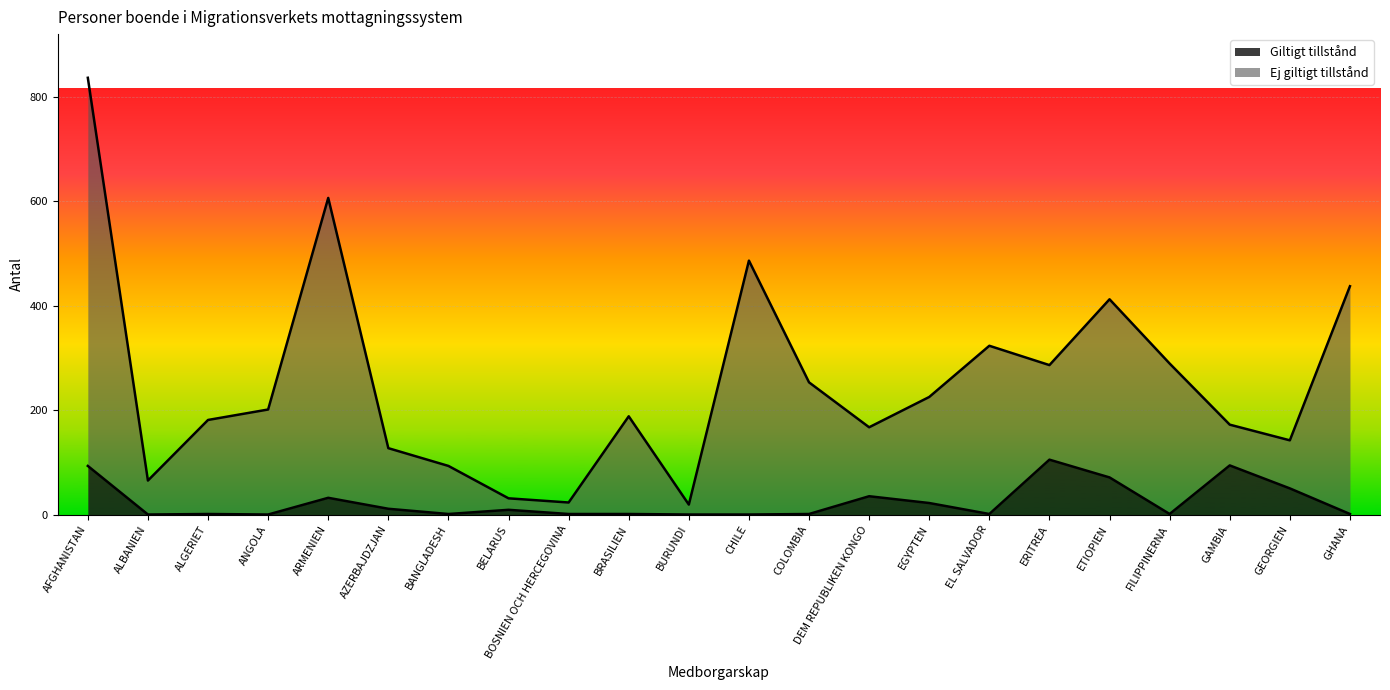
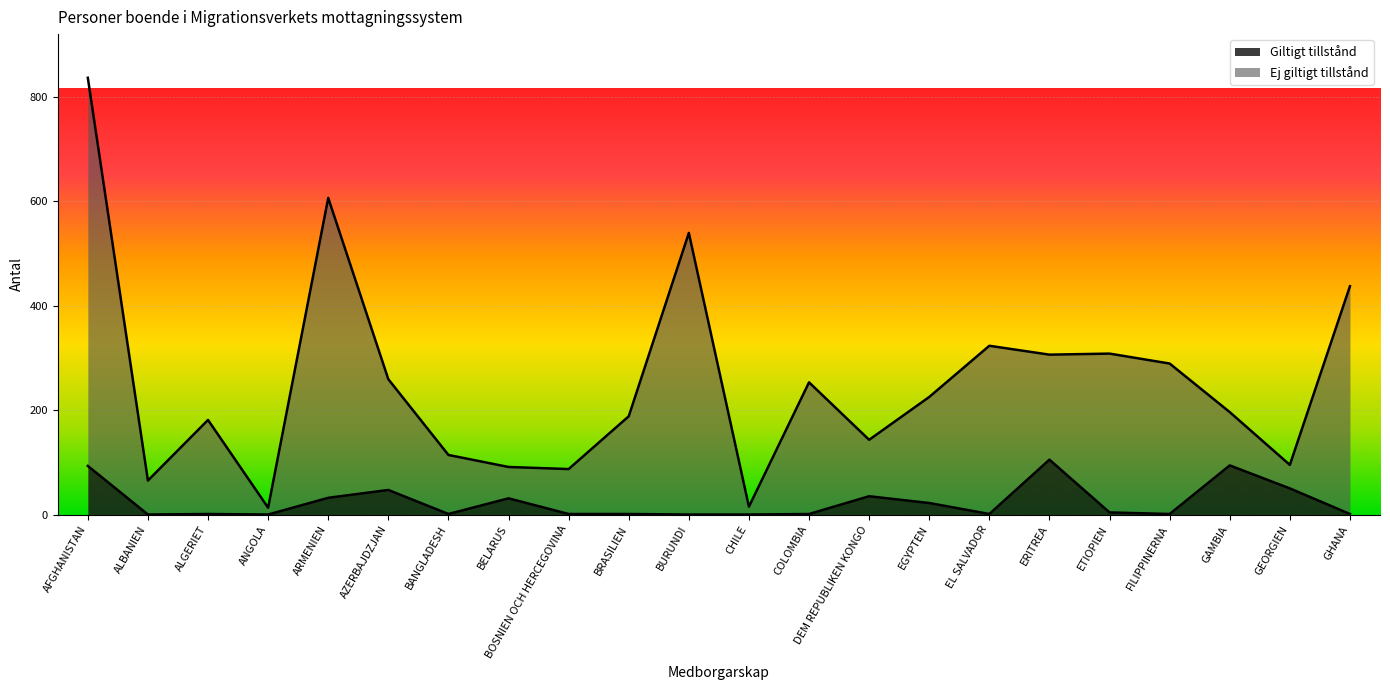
  {
    "Giltigt tillstånd": {
      "AFGHANISTAN": 90,
      "ALBANIEN": 0,
      "ALGERIET": 0,
      "ANGOLA": 0,
      "ARMENIEN": 30,
-     "AZERBAJDZJAN": 10,
+     "AZERBAJDZJAN": 50,
      "BANGLADESH": 0,
-     "BELARUS": 10,
+     "BELARUS": 30,
      "BOSNIEN OCH HERCEGOVINA": 0,
      "BRASILIEN": 0,
      "BURUNDI": 0,
      "CHILE": 0,
      "COLOMBIA": 0,
      "DEM REPUBLIKEN KONGO": 40,
      "EGYPTEN": 20,
      "EL SALVADOR": 0,
      "ERITREA": 110,
-     "ETIOPIEN": 70,
+     "ETIOPIEN": 0,
      "FILIPPINERNA": 0,
      "GAMBIA": 90,
      "GEORGIEN": 50,
      "GHANA": 0
    },
    "Ej giltigt tillstånd": {
      "AFGHANISTAN": 740,
      "ALBANIEN": 70,
      "ALGERIET": 180,
-     "ANGOLA": 200,
+     "ANGOLA": 10,
      "ARMENIEN": 570,
-     "AZERBAJDZJAN": 120,
-     "BANGLADESH": 90,
-     "BELARUS": 20,
-     "BOSNIEN OCH HERCEGOVINA": 20,
+     "AZERBAJDZJAN": 210,
+     "BANGLADESH": 110,
+     "BELARUS": 60,
+     "BOSNIEN OCH HERCEGOVINA": 90,
      "BRASILIEN": 190,
-     "BURUNDI": 20,
-     "CHILE": 490,
+     "BURUNDI": 540,
+     "CHILE": 20,
      "COLOMBIA": 250,
-     "DEM REPUBLIKEN KONGO": 130,
+     "DEM REPUBLIKEN KONGO": 110,
      "EGYPTEN": 200,
      "EL SALVADOR": 320,
-     "ERITREA": 180,
-     "ETIOPIEN": 340,
+     "ERITREA": 200,
+     "ETIOPIEN": 300,
      "FILIPPINERNA": 290,
-     "GAMBIA": 80,
-     "GEORGIEN": 90,
+     "GAMBIA": 100,
+     "GEORGIEN": 50,
      "GHANA": 440
    }
  }
